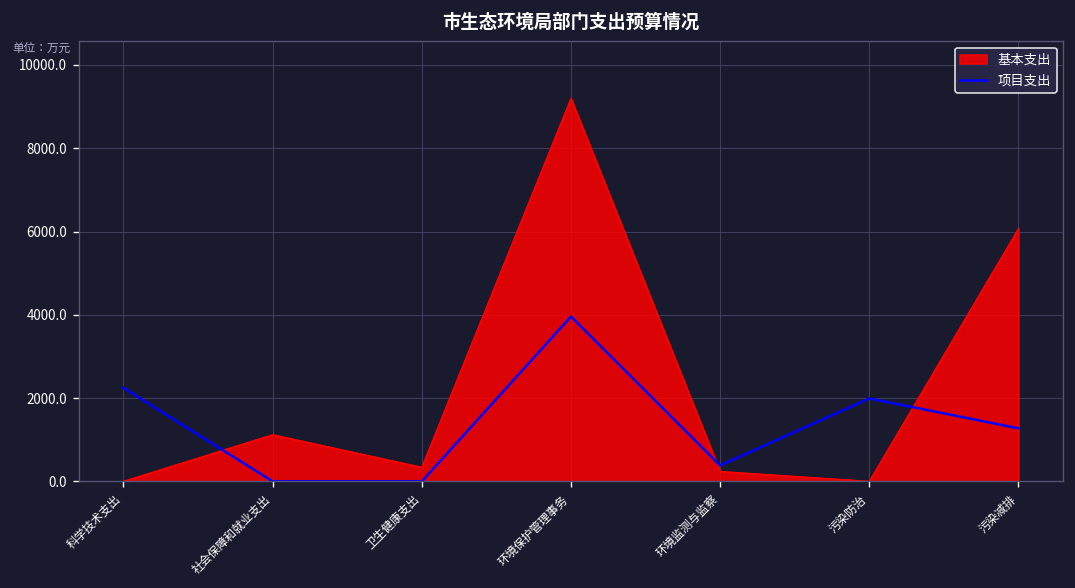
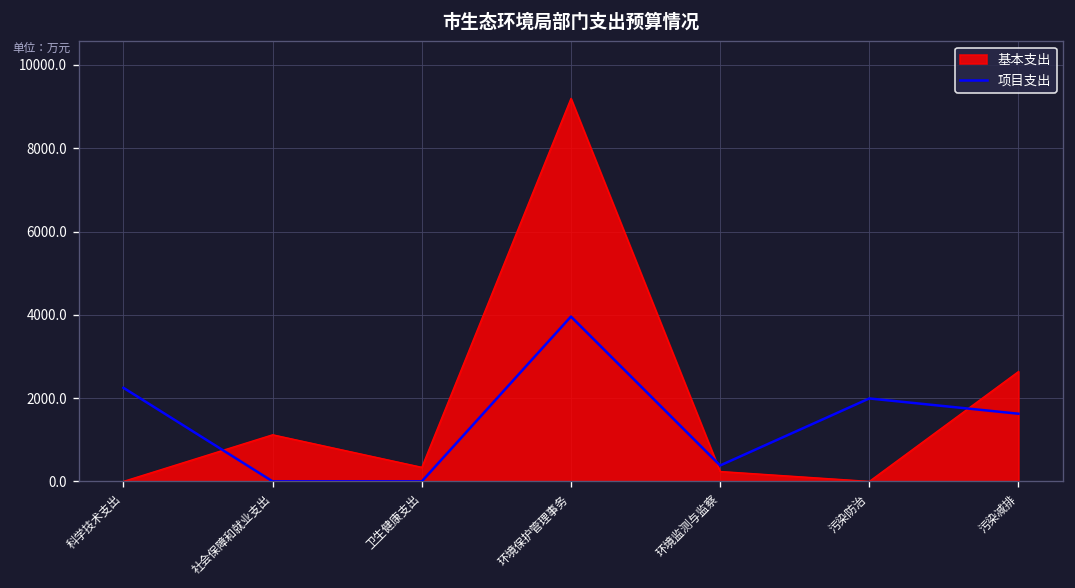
  {
    "基本支出": {
      "科学技术支出": 0,
      "社会保障和就业支出": 1100,
      "卫生健康支出": 300,
      "环境保护管理事务": 9200,
      "环境监测与监察": 200,
      "污染防治": 0,
-     "污染减排": 6100
+     "污染减排": 2600
    },
    "项目支出": {
      "科学技术支出": 2200,
      "社会保障和就业支出": 0,
      "卫生健康支出": 0,
      "环境保护管理事务": 4000,
      "环境监测与监察": 400,
      "污染防治": 2000,
-     "污染减排": 1300
+     "污染减排": 1600
    }
  }
